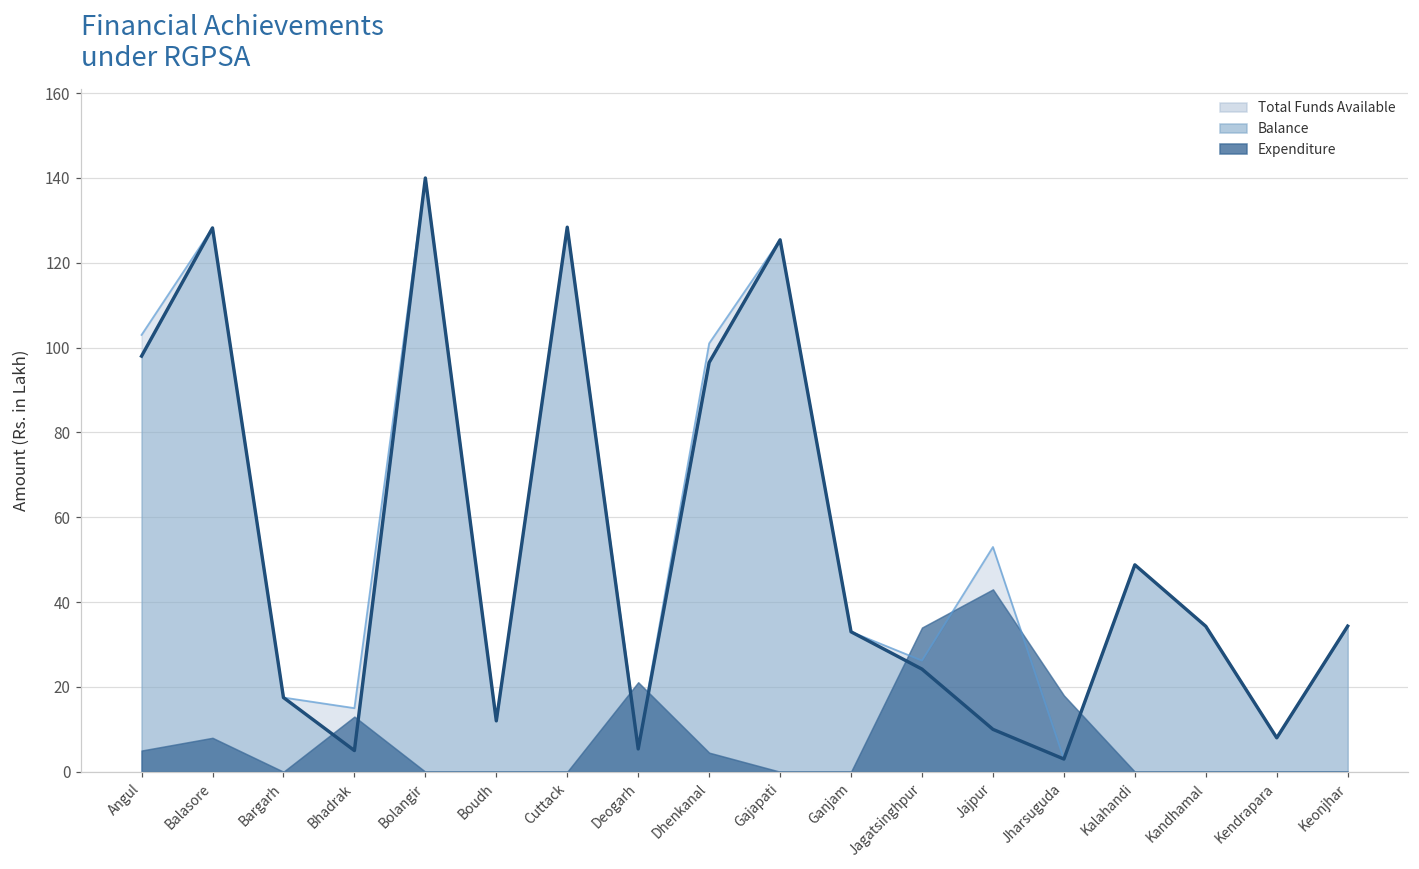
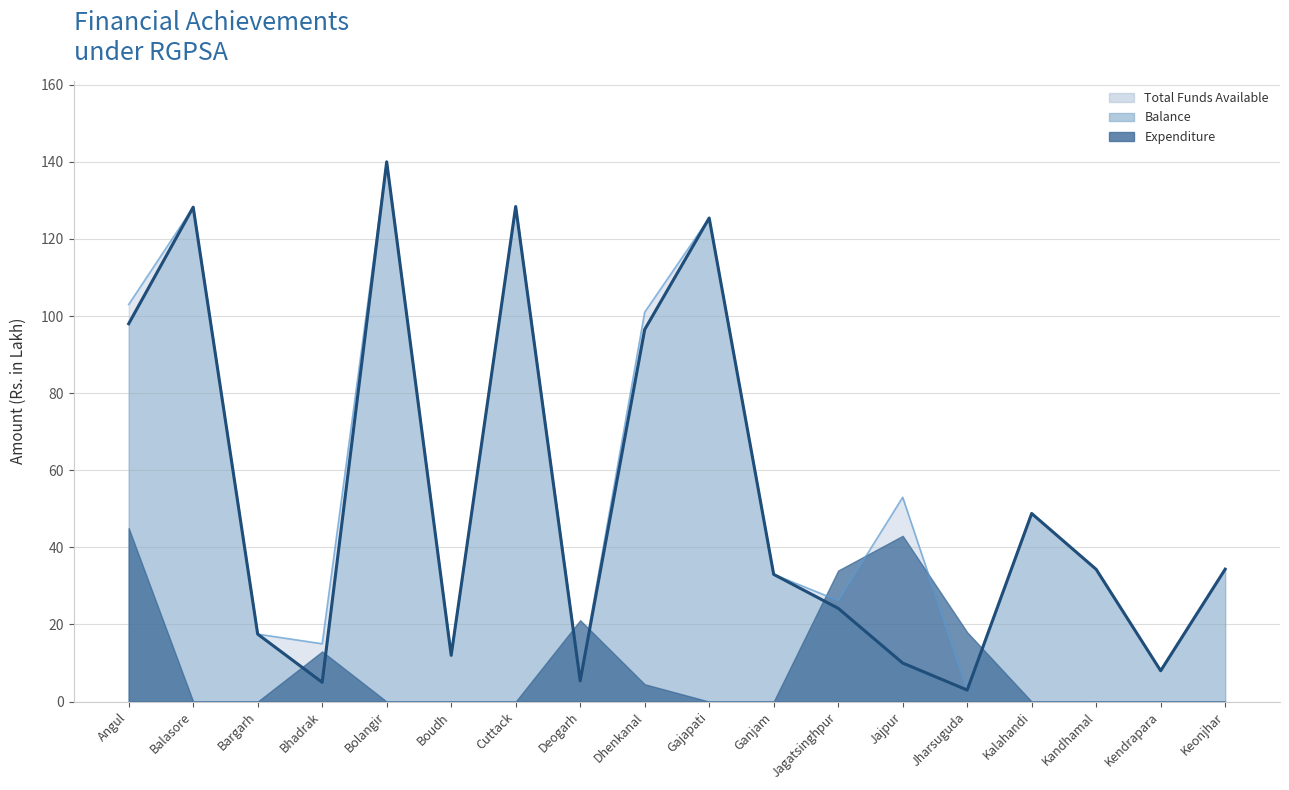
  {
    "Expenditure": {
-     "Angul": 5,
-     "Balasore": 8,
+     "Angul": 45,
+     "Balasore": 0,
      "Bargarh": 0,
      "Bhadrak": 13,
      "Bolangir": 0,
      "Boudh": 0,
      "Cuttack": 0,
      "Deogarh": 21,
      "Dhenkanal": 5,
      "Gajapati": 0,
      "Ganjam": 0,
      "Jagatsinghpur": 34,
      "Jajpur": 43,
      "Jharsuguda": 18,
      "Kalahandi": 0,
      "Kandhamal": 0,
      "Kendrapara": 0,
      "Keonjhar": 0
    }
  }
